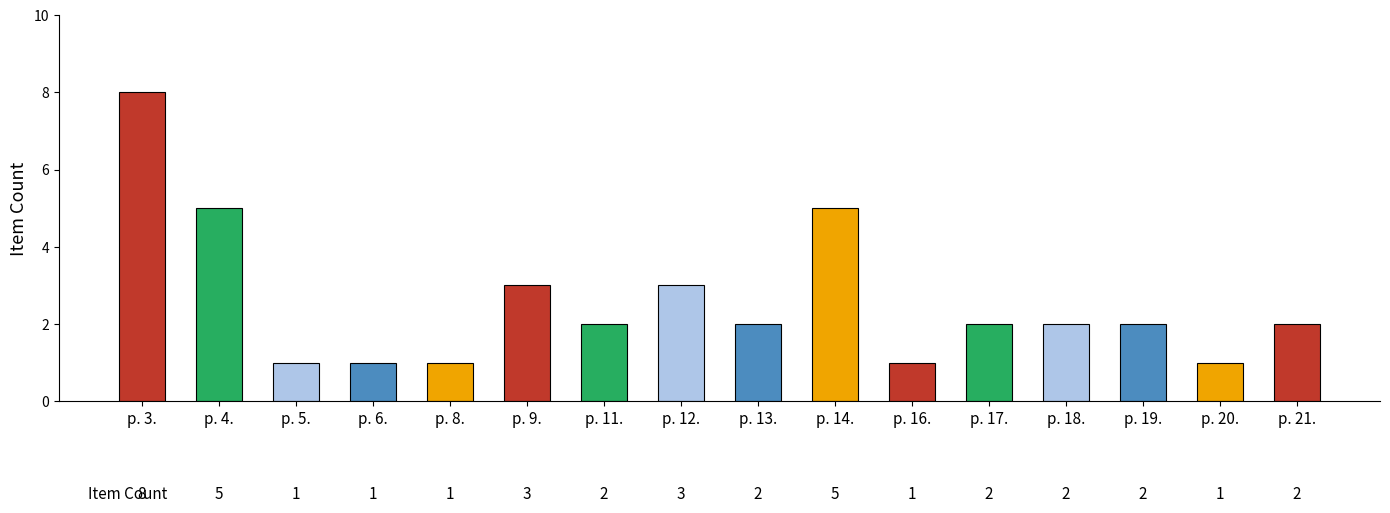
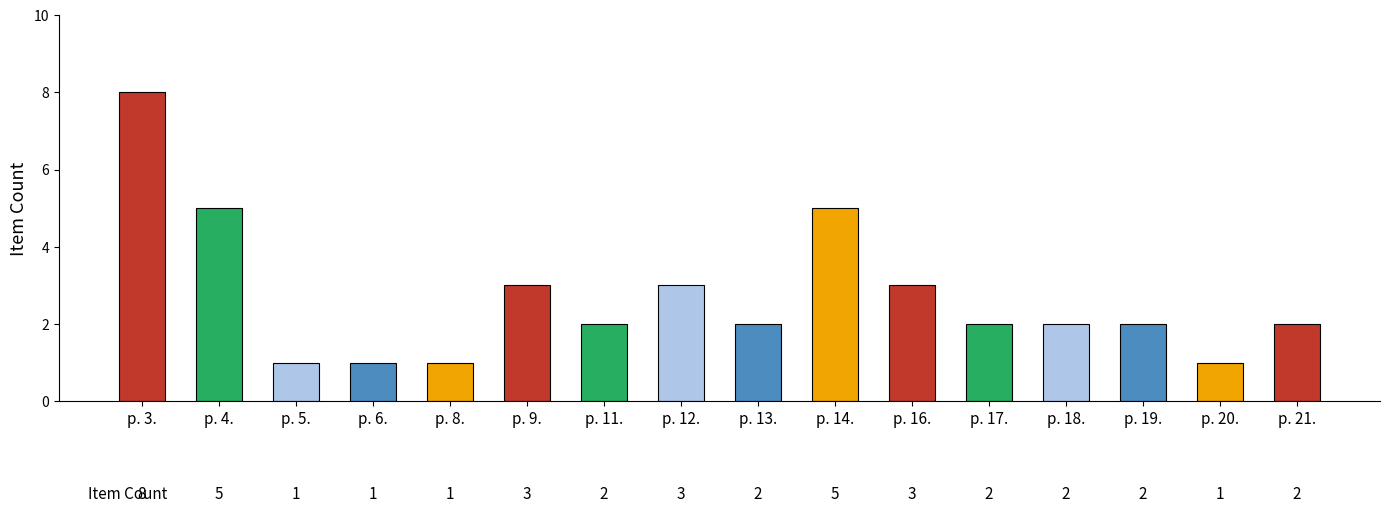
  {
-   "p. 16.": 1
+   "p. 16.": 3
  }
